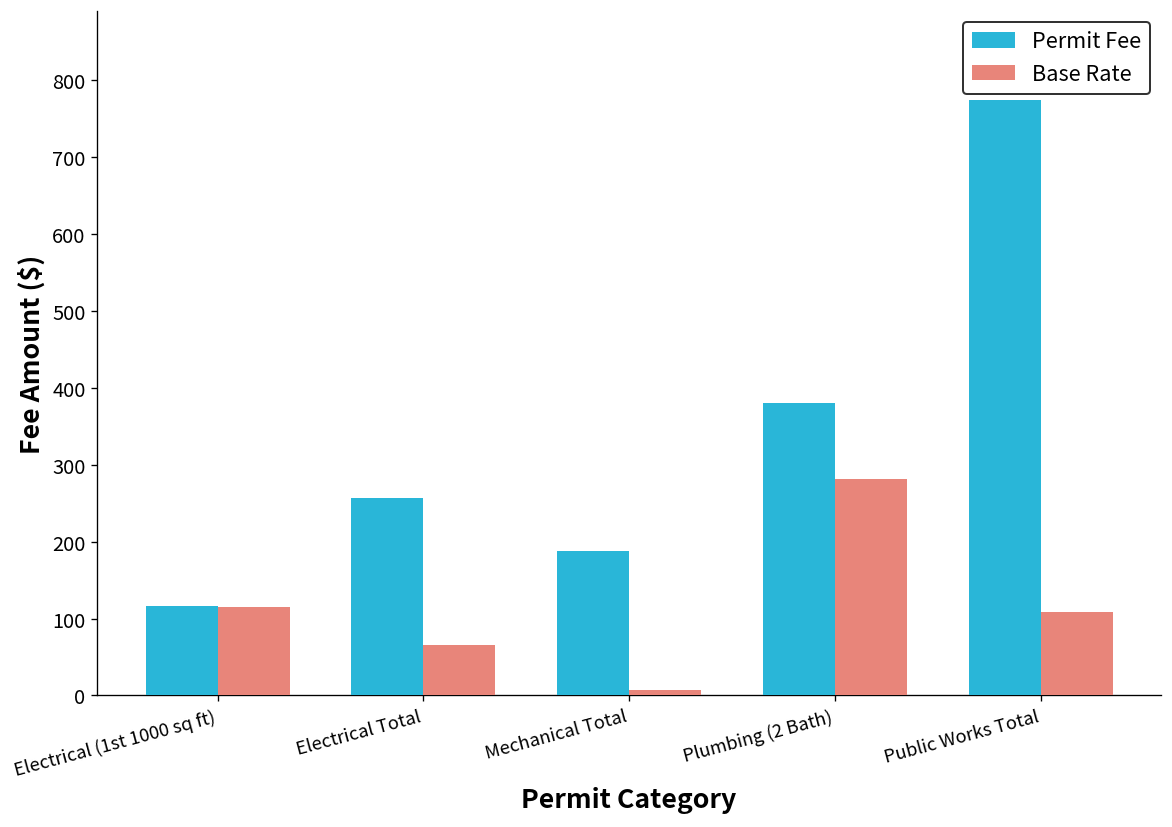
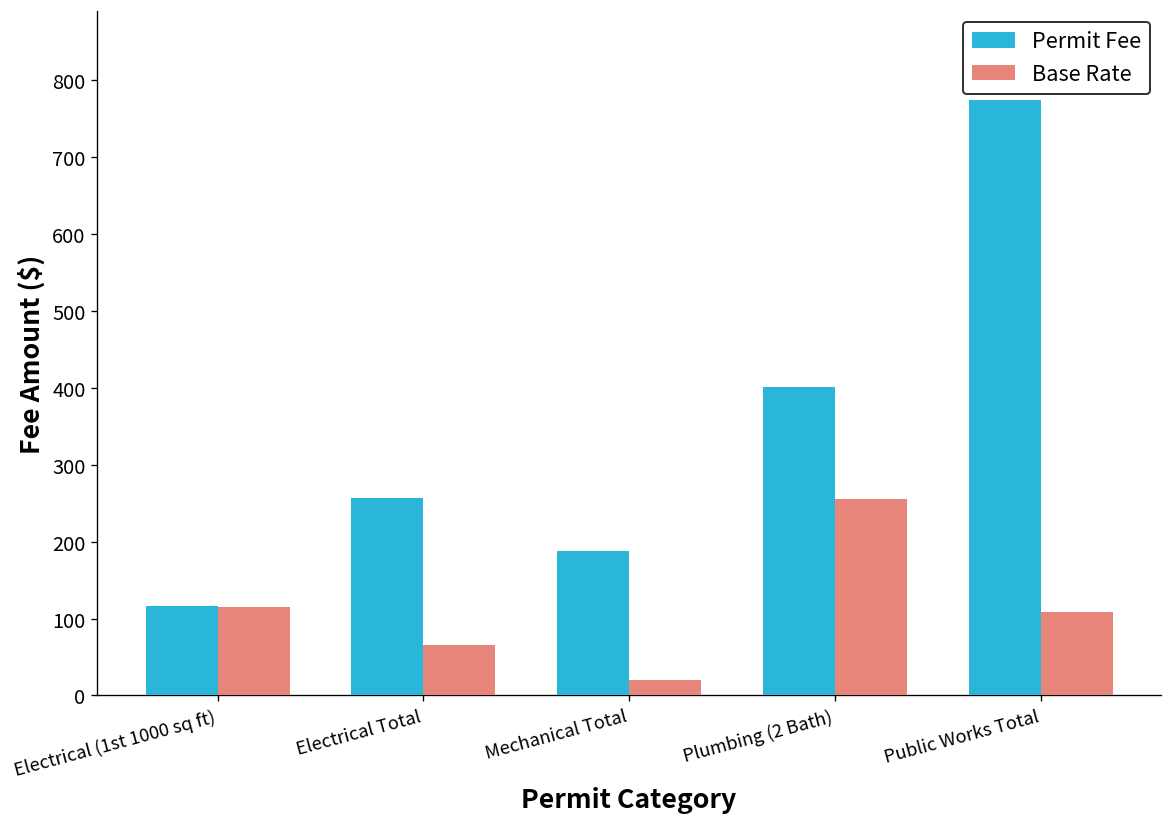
  {
    "Permit Fee": {
      "Electrical (1st 1000 sq ft)": 120,
      "Electrical Total": 260,
      "Mechanical Total": 190,
-     "Plumbing (2 Bath)": 380,
+     "Plumbing (2 Bath)": 400,
      "Public Works Total": 770
    },
    "Base Rate": {
      "Electrical (1st 1000 sq ft)": 110,
      "Electrical Total": 70,
-     "Mechanical Total": 10,
-     "Plumbing (2 Bath)": 280,
+     "Mechanical Total": 20,
+     "Plumbing (2 Bath)": 260,
      "Public Works Total": 110
    }
  }
